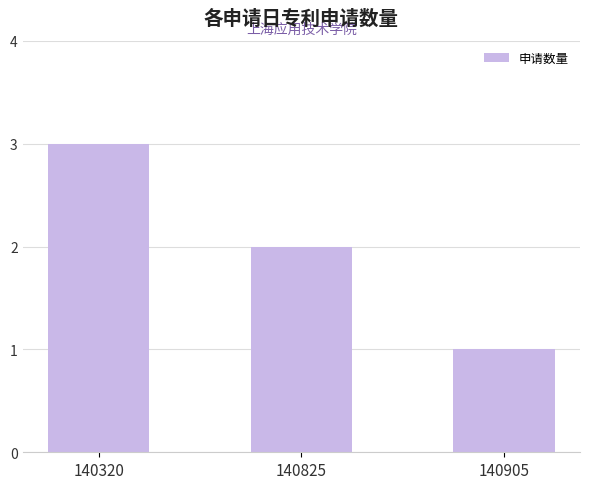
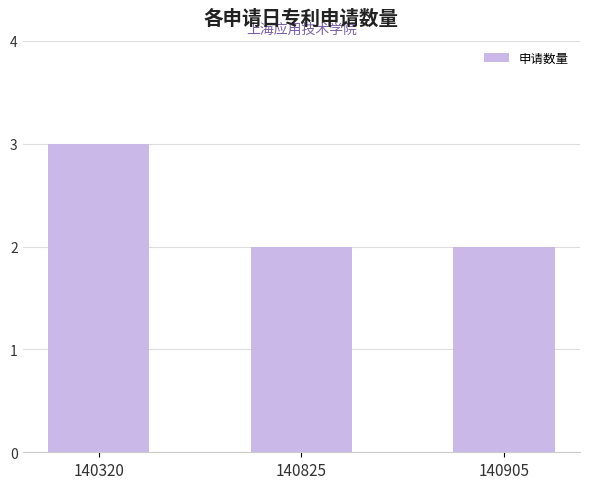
  {
    "140320": 3,
    "140825": 2,
-   "140905": 1
+   "140905": 2
  }
